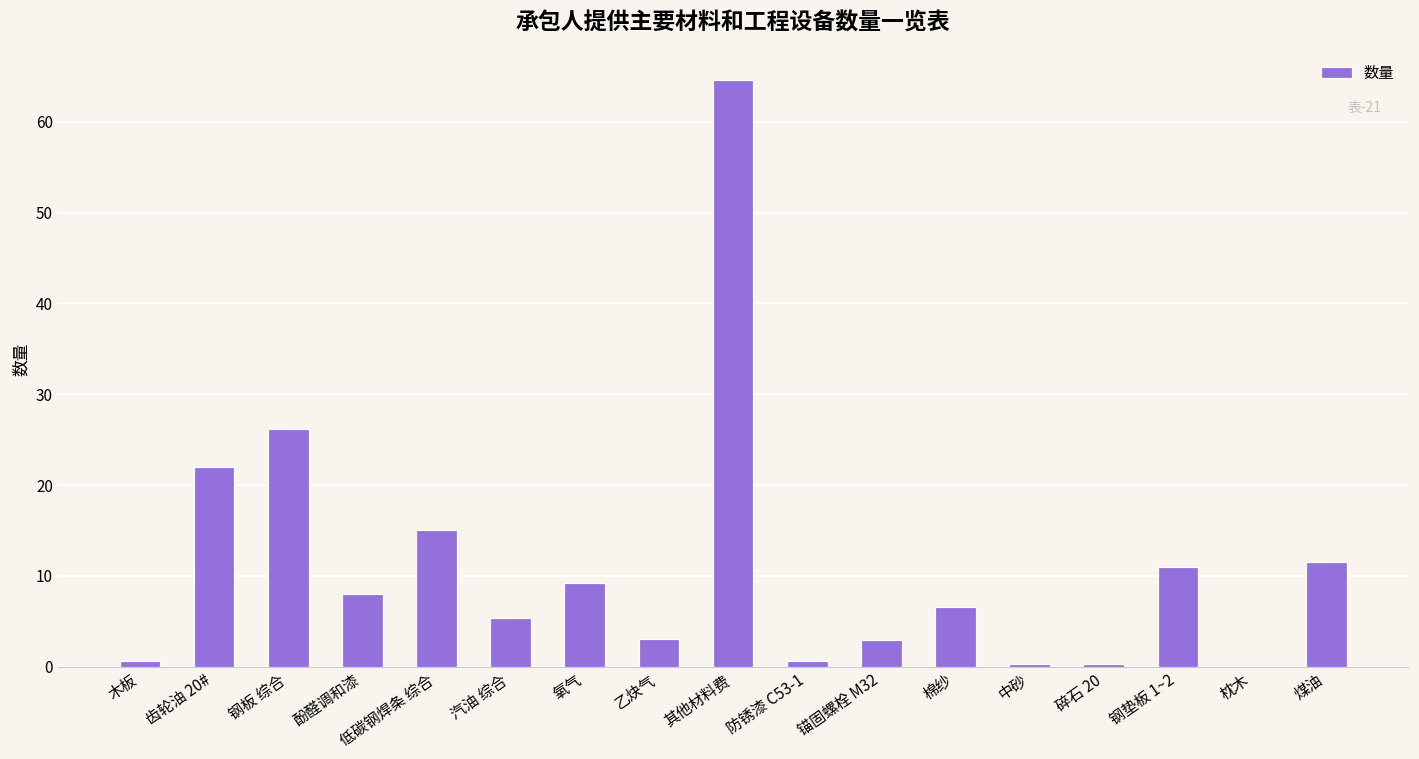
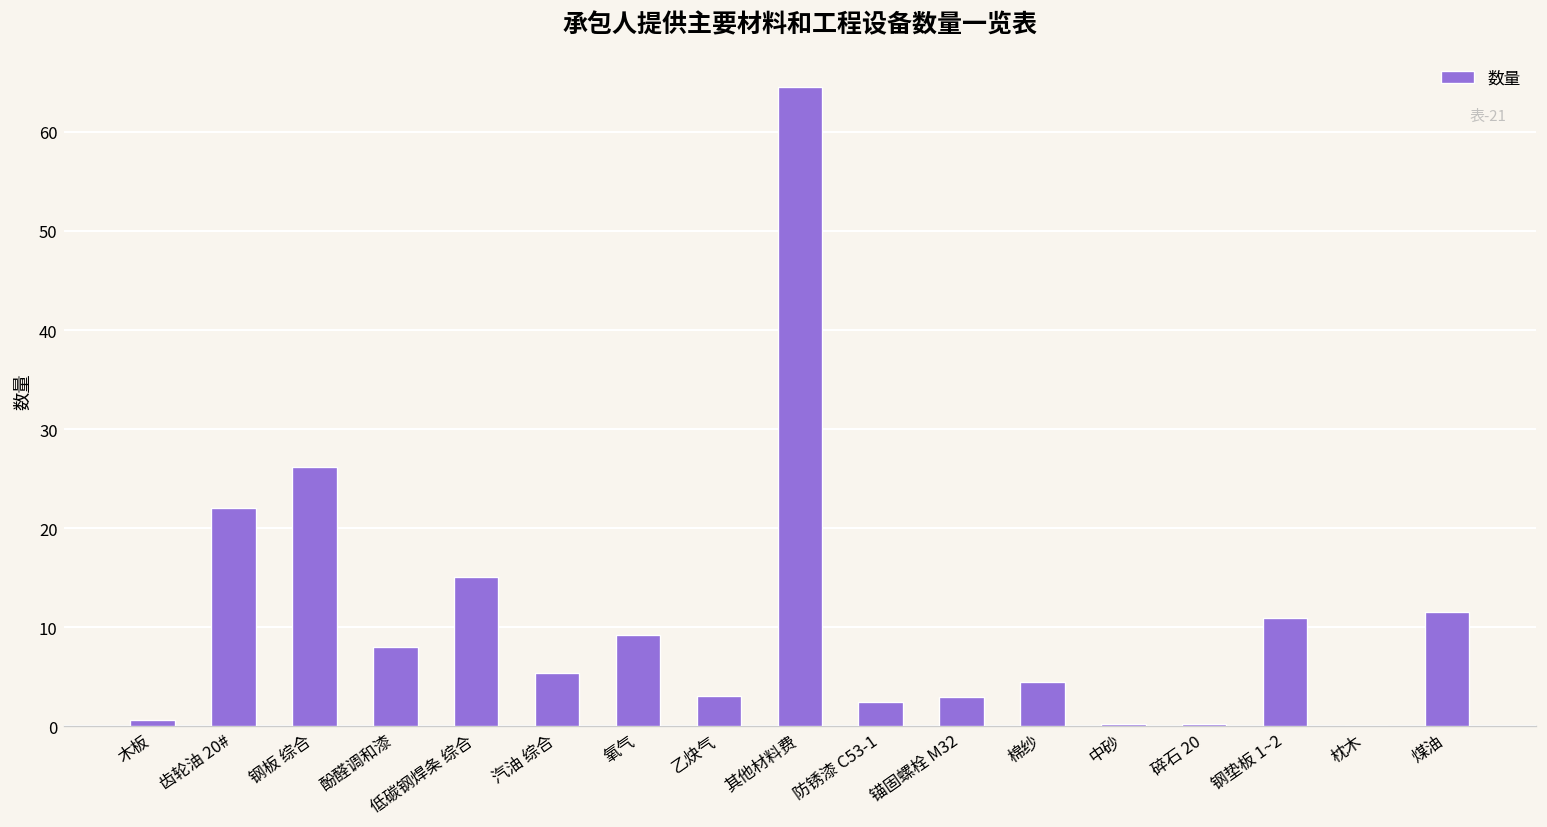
  {
    "木板": 1,
    "齿轮油 20#": 22,
    "钢板 综合": 26,
    "酚醛调和漆": 8,
    "低碳钢焊条 综合": 15,
    "汽油 综合": 5,
    "氧气": 9,
    "乙炔气": 3,
    "其他材料费": 65,
-   "防锈漆 C53-1": 1,
+   "防锈漆 C53-1": 3,
    "锚固螺栓 M32": 3,
-   "棉纱": 7,
+   "棉纱": 5,
    "钢垫板 1~2": 11,
    "煤油": 12
  }
